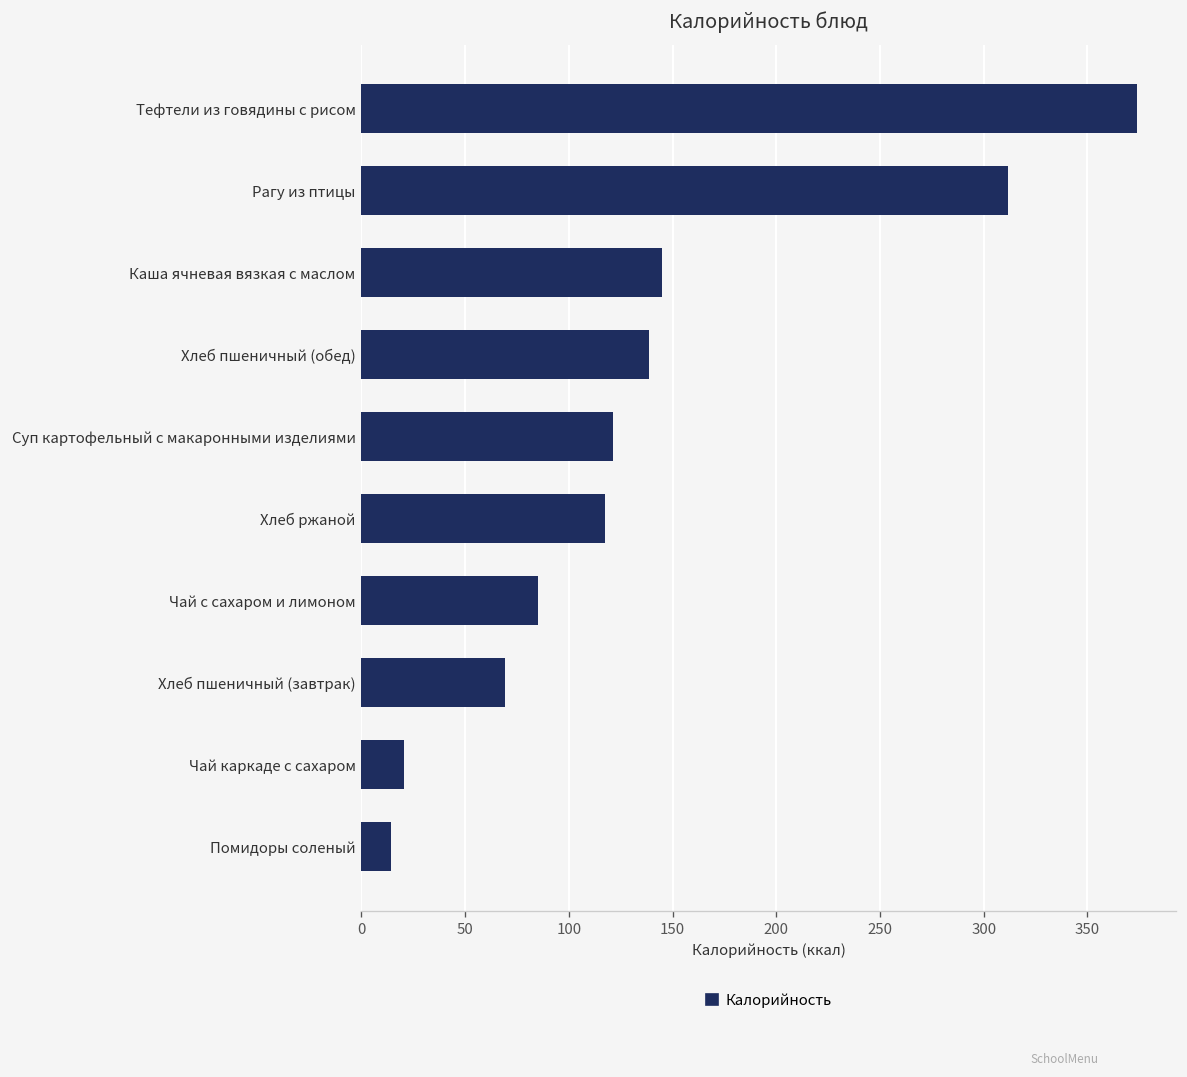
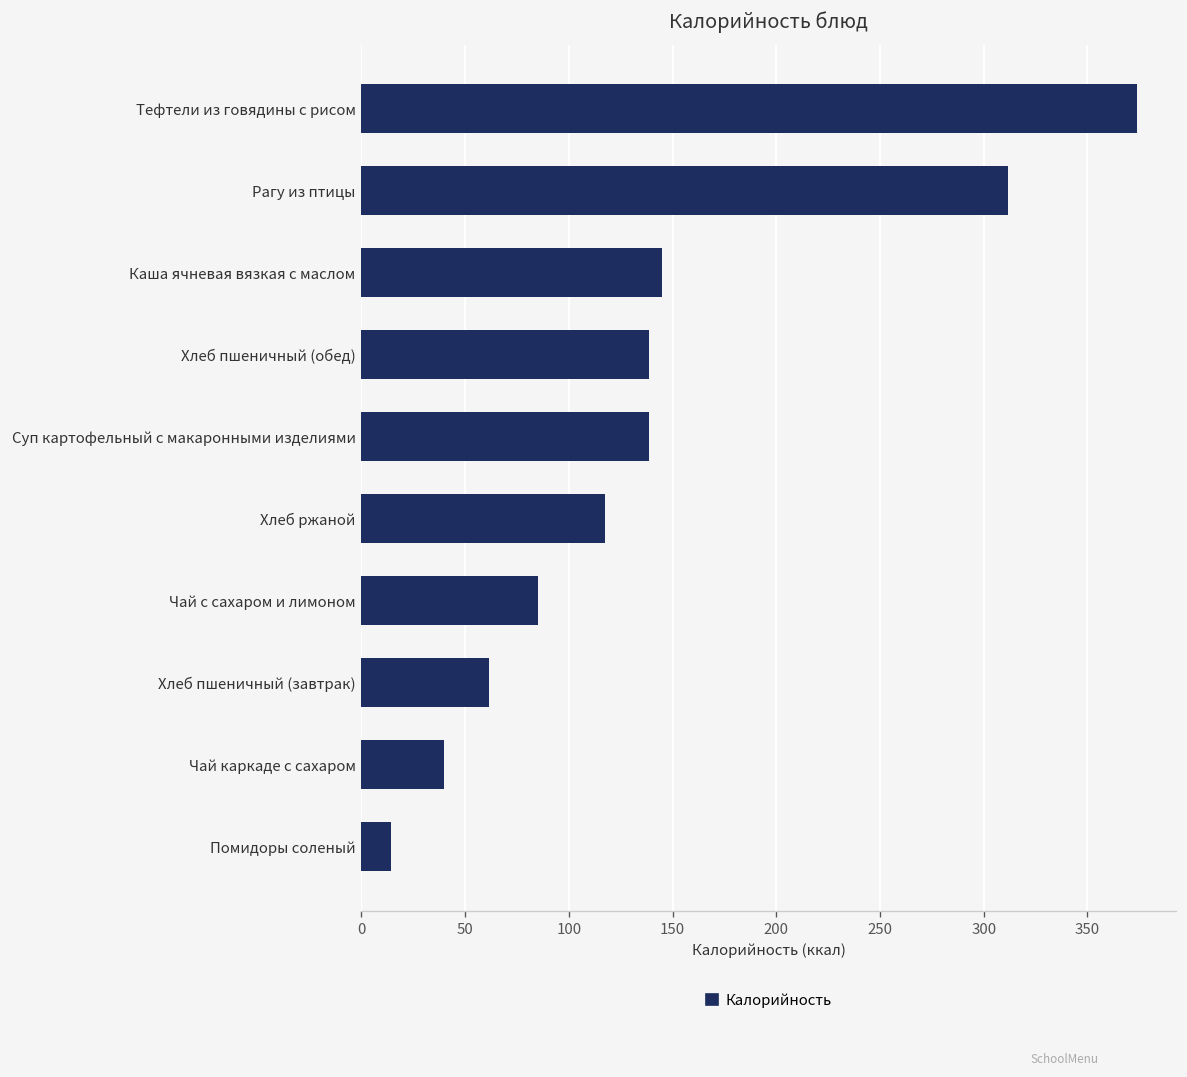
  {
    "Тефтели из говядины с рисом": 374,
    "Рагу из птицы": 312,
    "Каша ячневая вязкая с маслом": 145,
    "Хлеб пшеничный (обед)": 139,
-   "Суп картофельный с макаронными изделиями": 121,
+   "Суп картофельный с макаронными изделиями": 138,
    "Хлеб ржаной": 117,
    "Чай с сахаром и лимоном": 85,
-   "Хлеб пшеничный (завтрак)": 69,
-   "Чай каркаде с сахаром": 20,
+   "Хлеб пшеничный (завтрак)": 62,
+   "Чай каркаде с сахаром": 40,
    "Помидоры соленый": 14
  }
